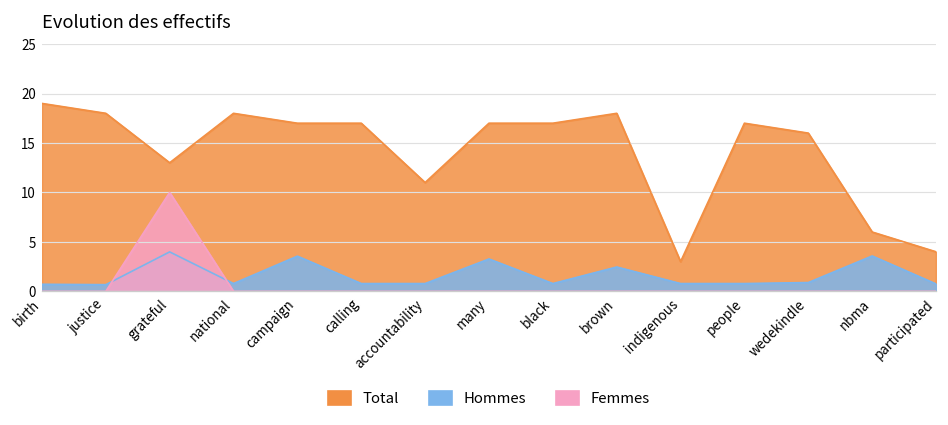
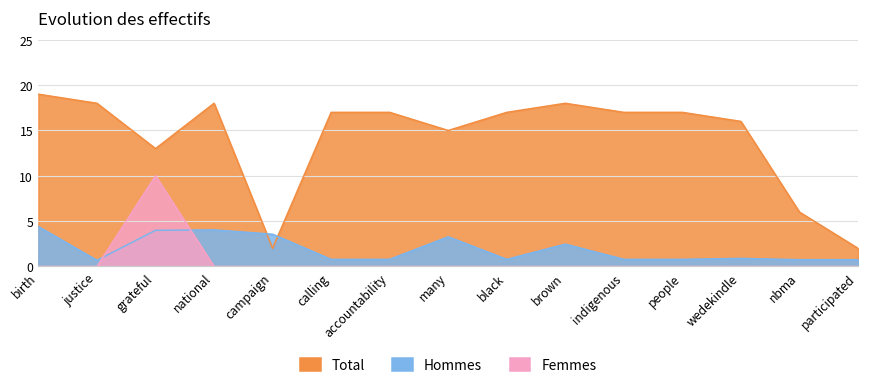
  {
    "Total": {
      "birth": 19,
      "justice": 18,
      "grateful": 13,
      "national": 18,
-     "campaign": 17,
+     "campaign": 2,
      "calling": 17,
-     "accountability": 11,
-     "many": 17,
+     "accountability": 17,
+     "many": 15,
      "black": 17,
      "brown": 18,
-     "indigenous": 3,
+     "indigenous": 17,
      "people": 17,
      "wedekindle": 16,
      "nbma": 6,
-     "participated": 4
+     "participated": 2
    },
    "Hommes": {
-     "birth": 1,
+     "birth": 4,
      "justice": 1,
      "grateful": 4,
-     "national": 1,
+     "national": 4,
      "campaign": 4,
      "calling": 1,
      "accountability": 1,
      "many": 3,
      "black": 1,
      "brown": 2,
      "indigenous": 1,
      "people": 1,
      "wedekindle": 1,
-     "nbma": 4,
+     "nbma": 1,
      "participated": 1
    },
    "Femmes": {
      "birth": 0,
      "justice": 0,
      "grateful": 10,
      "national": 0,
      "campaign": 0,
      "calling": 0,
      "accountability": 0,
      "many": 0,
      "black": 0,
      "brown": 0,
      "indigenous": 0,
      "people": 0,
      "wedekindle": 0,
      "nbma": 0,
      "participated": 0
    }
  }
